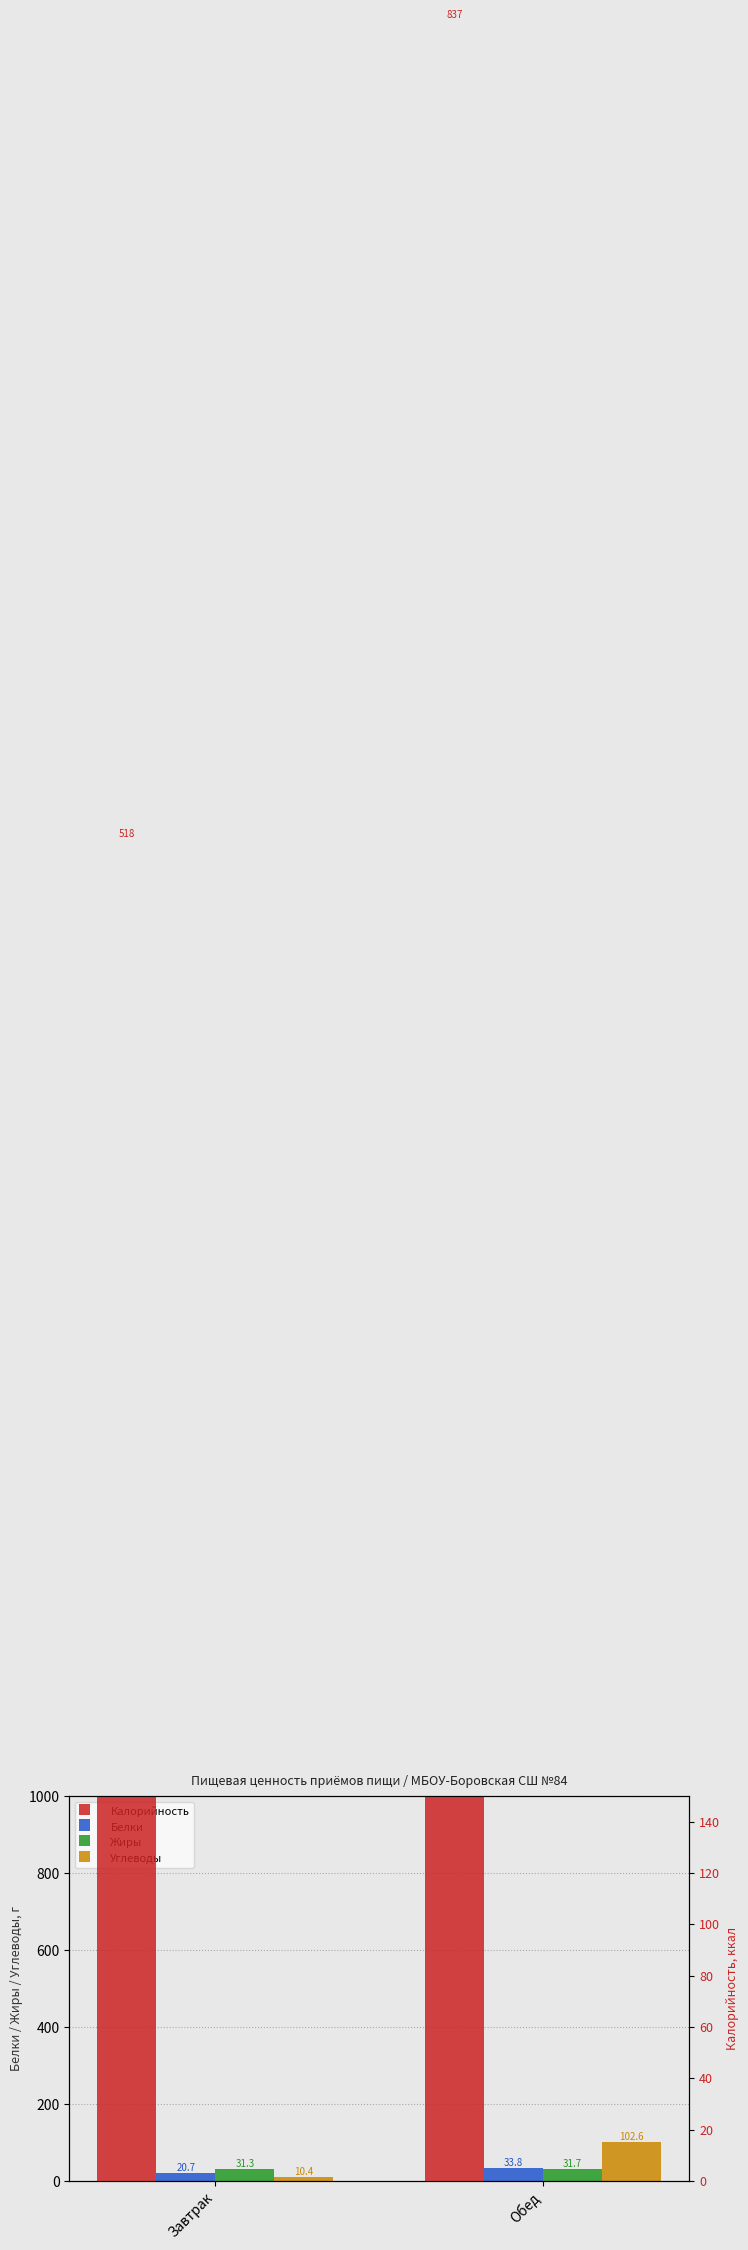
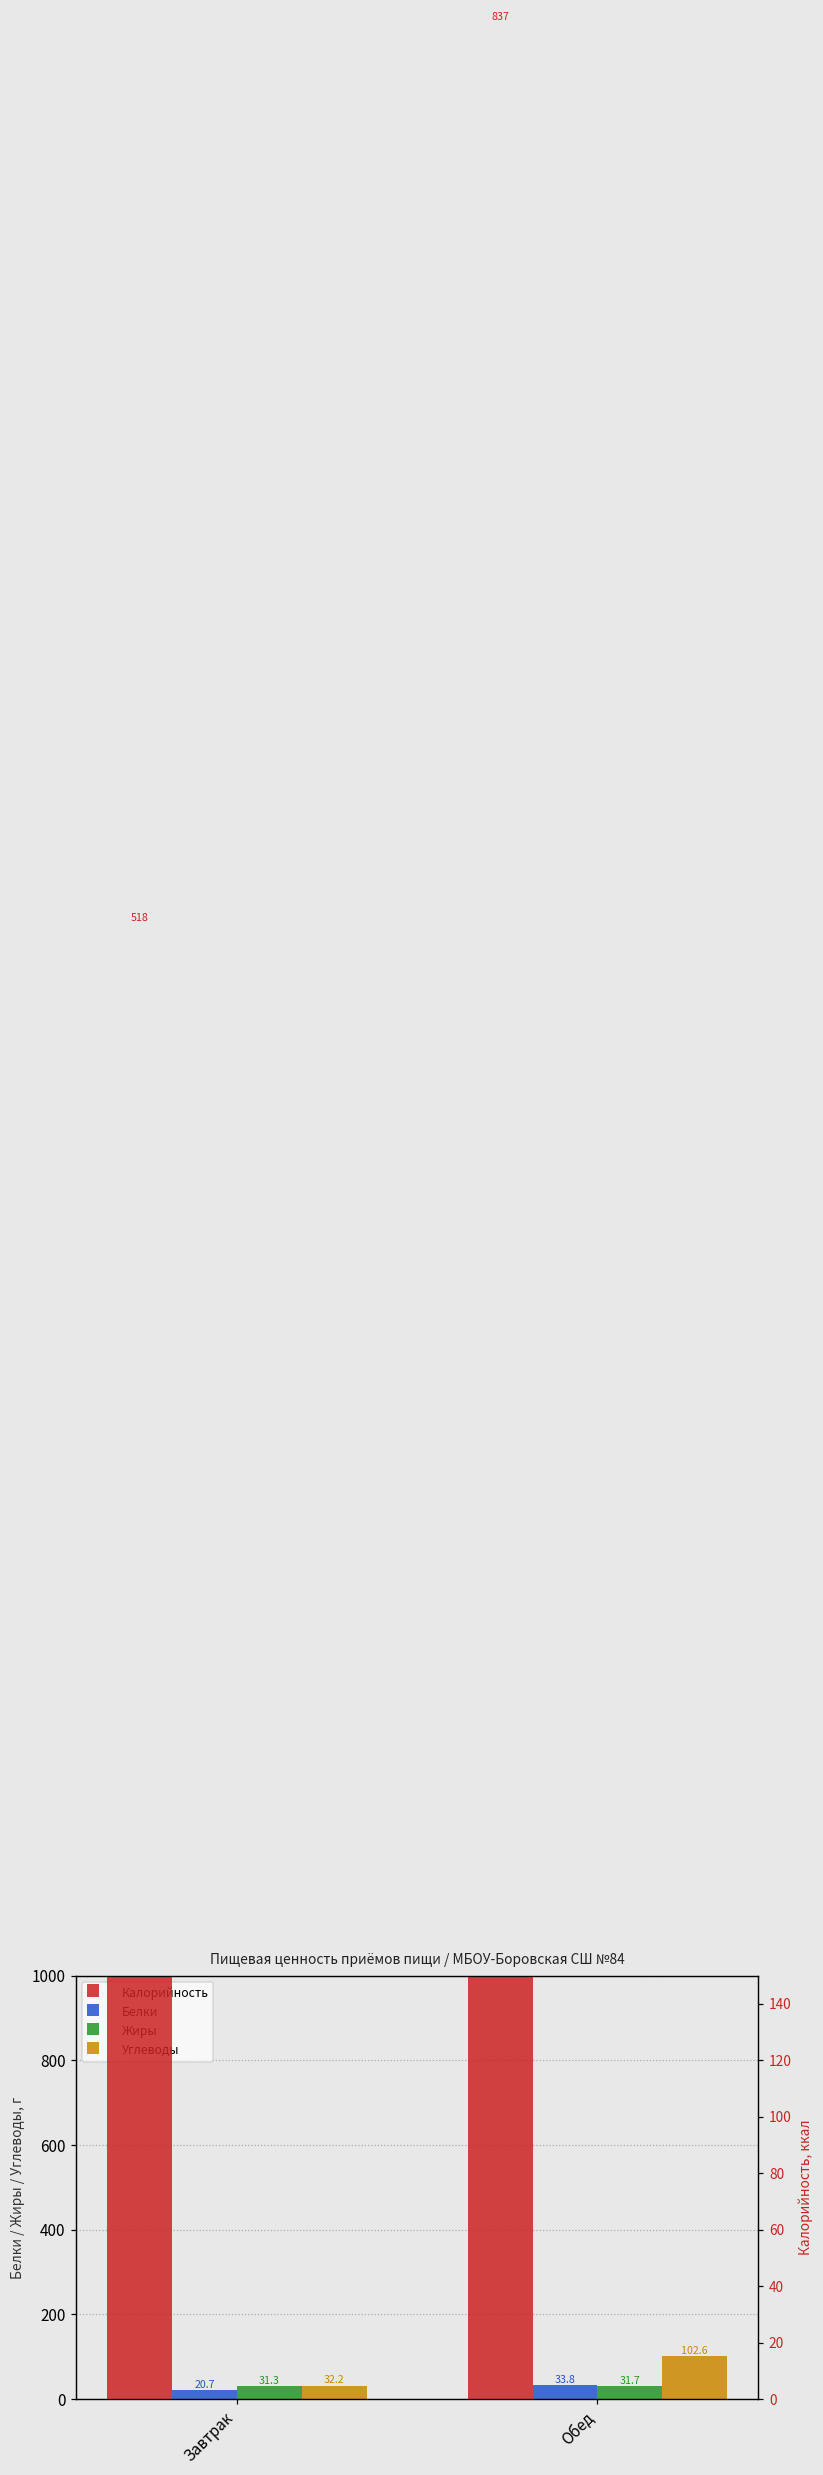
  {
    "Углеводы": {
-     "Завтрак": 10.4,
+     "Завтрак": 32.2,
      "Обед": 102.6
    }
  }
